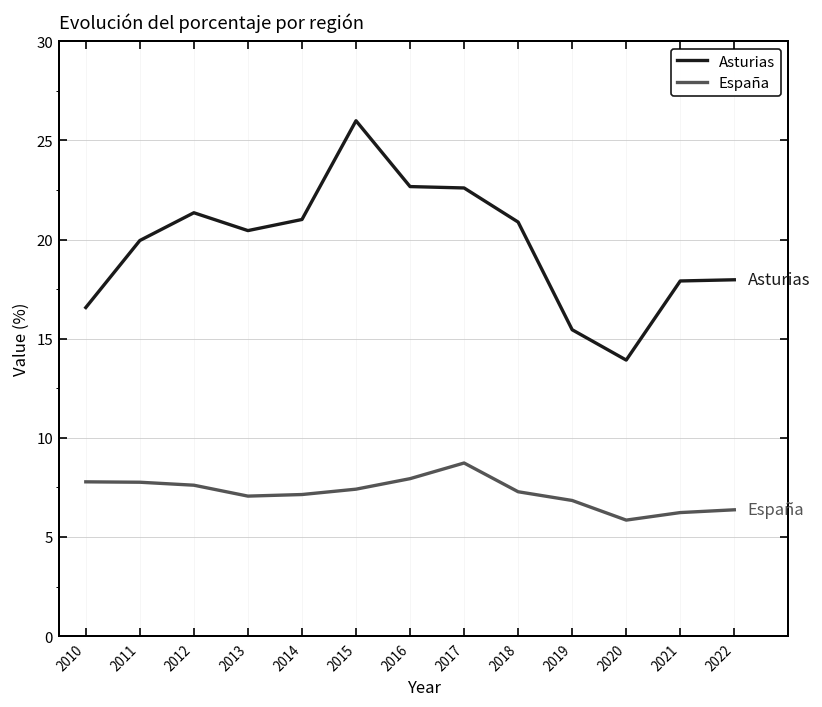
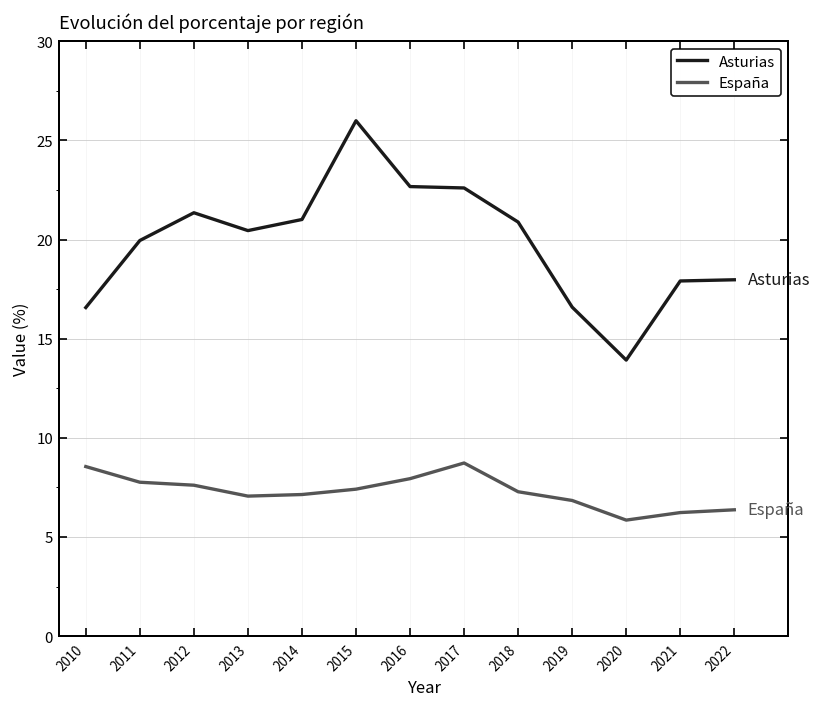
  {
    "Asturias": {
      "2010": 16.6,
      "2011": 20.0,
      "2012": 21.4,
      "2013": 20.5,
      "2014": 21.0,
      "2015": 26.0,
      "2016": 22.7,
      "2017": 22.6,
      "2018": 20.9,
-     "2019": 15.5,
+     "2019": 16.6,
      "2020": 13.9,
      "2021": 17.9,
      "2022": 18.0
    },
    "España": {
-     "2010": 7.8,
+     "2010": 8.6,
      "2011": 7.8,
      "2012": 7.6,
      "2013": 7.1,
      "2014": 7.1,
      "2015": 7.4,
      "2016": 7.9,
      "2017": 8.7,
      "2018": 7.3,
      "2019": 6.8,
      "2020": 5.9,
      "2021": 6.2,
      "2022": 6.4
    }
  }
